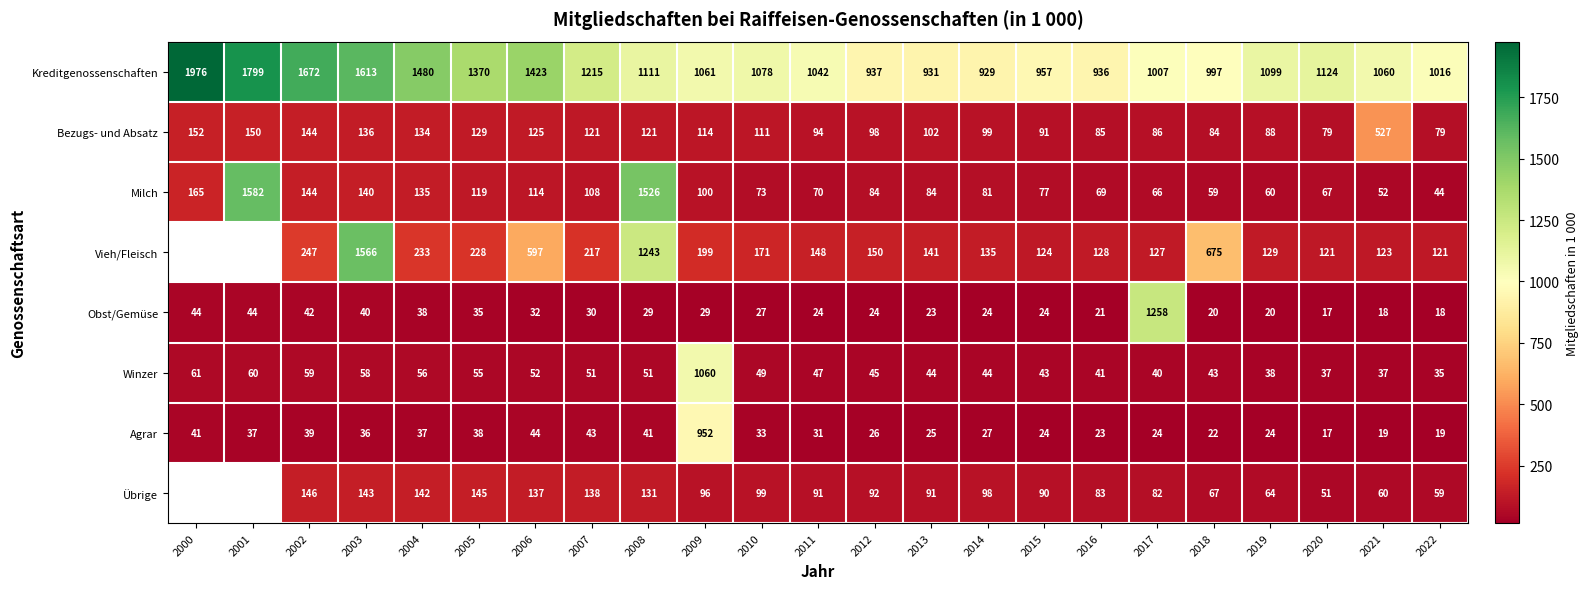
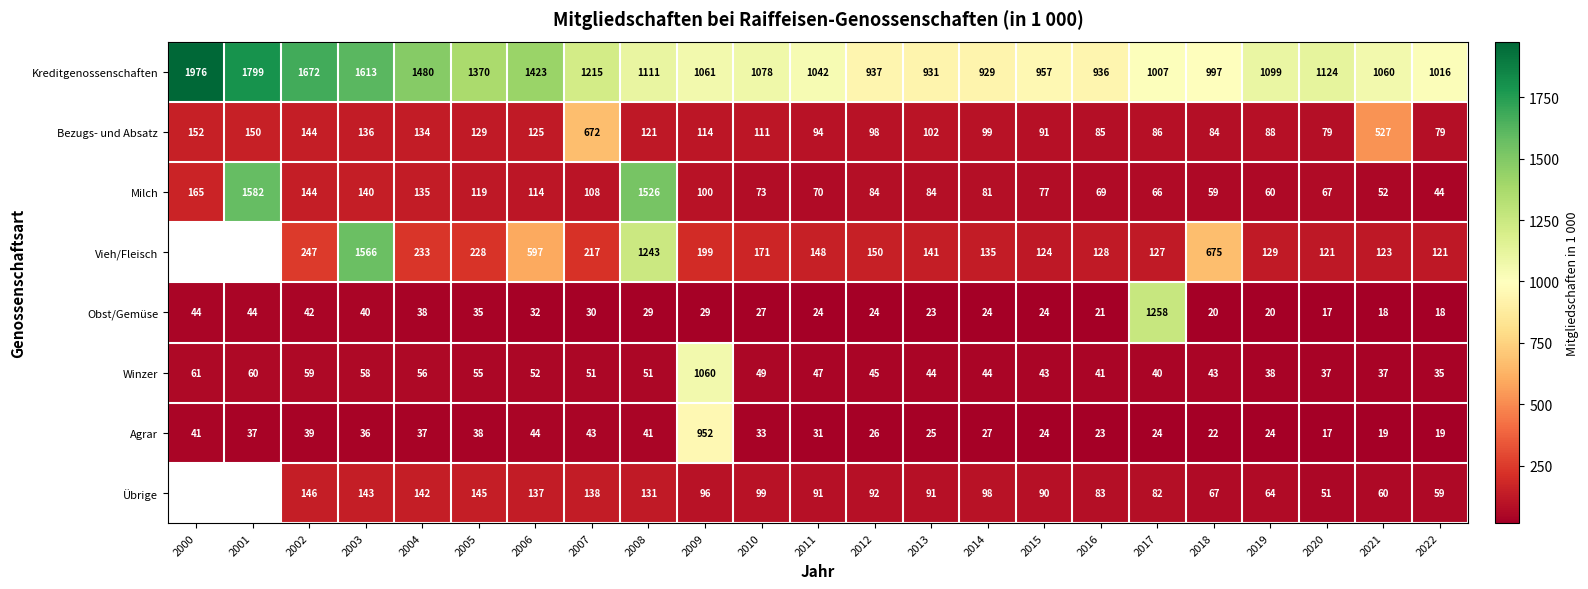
  {
    "Kreditgenossenschaften": {
      "2000": 1976,
      "2001": 1799,
      "2002": 1672,
      "2003": 1613,
      "2004": 1480,
      "2005": 1370,
      "2006": 1423,
      "2007": 1215,
      "2008": 1111,
      "2009": 1061,
      "2010": 1078,
      "2011": 1042,
      "2012": 937,
      "2013": 931,
      "2014": 929,
      "2015": 957,
      "2016": 936,
      "2017": 1007,
      "2018": 997,
      "2019": 1099,
      "2020": 1124,
      "2021": 1060,
      "2022": 1016
    },
    "Bezugs- und Absatz": {
      "2000": 152,
      "2001": 150,
      "2002": 144,
      "2003": 136,
      "2004": 134,
      "2005": 129,
      "2006": 125,
-     "2007": 121,
+     "2007": 672,
      "2008": 121,
      "2009": 114,
      "2010": 111,
      "2011": 94,
      "2012": 98,
      "2013": 102,
      "2014": 99,
      "2015": 91,
      "2016": 85,
      "2017": 86,
      "2018": 84,
      "2019": 88,
      "2020": 79,
      "2021": 527,
      "2022": 79
    },
    "Milch": {
      "2000": 165,
      "2001": 1582,
      "2002": 144,
      "2003": 140,
      "2004": 135,
      "2005": 119,
      "2006": 114,
      "2007": 108,
      "2008": 1526,
      "2009": 100,
      "2010": 73,
      "2011": 70,
      "2012": 84,
      "2013": 84,
      "2014": 81,
      "2015": 77,
      "2016": 69,
      "2017": 66,
      "2018": 59,
      "2019": 60,
      "2020": 67,
      "2021": 52,
      "2022": 44
    },
    "Vieh/Fleisch": {
      "2002": 247,
      "2003": 1566,
      "2004": 233,
      "2005": 228,
      "2006": 597,
      "2007": 217,
      "2008": 1243,
      "2009": 199,
      "2010": 171,
      "2011": 148,
      "2012": 150,
      "2013": 141,
      "2014": 135,
      "2015": 124,
      "2016": 128,
      "2017": 127,
      "2018": 675,
      "2019": 129,
      "2020": 121,
      "2021": 123,
      "2022": 121
    },
    "Obst/Gemüse": {
      "2000": 44,
      "2001": 44,
      "2002": 42,
      "2003": 40,
      "2004": 38,
      "2005": 35,
      "2006": 32,
      "2007": 30,
      "2008": 29,
      "2009": 29,
      "2010": 27,
      "2011": 24,
      "2012": 24,
      "2013": 23,
      "2014": 24,
      "2015": 24,
      "2016": 21,
      "2017": 1258,
      "2018": 20,
      "2019": 20,
      "2020": 17,
      "2021": 18,
      "2022": 18
    },
    "Winzer": {
      "2000": 61,
      "2001": 60,
      "2002": 59,
      "2003": 58,
      "2004": 56,
      "2005": 55,
      "2006": 52,
      "2007": 51,
      "2008": 51,
      "2009": 1060,
      "2010": 49,
      "2011": 47,
      "2012": 45,
      "2013": 44,
      "2014": 44,
      "2015": 43,
      "2016": 41,
      "2017": 40,
      "2018": 43,
      "2019": 38,
      "2020": 37,
      "2021": 37,
      "2022": 35
    },
    "Agrar": {
      "2000": 41,
      "2001": 37,
      "2002": 39,
      "2003": 36,
      "2004": 37,
      "2005": 38,
      "2006": 44,
      "2007": 43,
      "2008": 41,
      "2009": 952,
      "2010": 33,
      "2011": 31,
      "2012": 26,
      "2013": 25,
      "2014": 27,
      "2015": 24,
      "2016": 23,
      "2017": 24,
      "2018": 22,
      "2019": 24,
      "2020": 17,
      "2021": 19,
      "2022": 19
    },
    "Übrige": {
      "2002": 146,
      "2003": 143,
      "2004": 142,
      "2005": 145,
      "2006": 137,
      "2007": 138,
      "2008": 131,
      "2009": 96,
      "2010": 99,
      "2011": 91,
      "2012": 92,
      "2013": 91,
      "2014": 98,
      "2015": 90,
      "2016": 83,
      "2017": 82,
      "2018": 67,
      "2019": 64,
      "2020": 51,
      "2021": 60,
      "2022": 59
    }
  }
